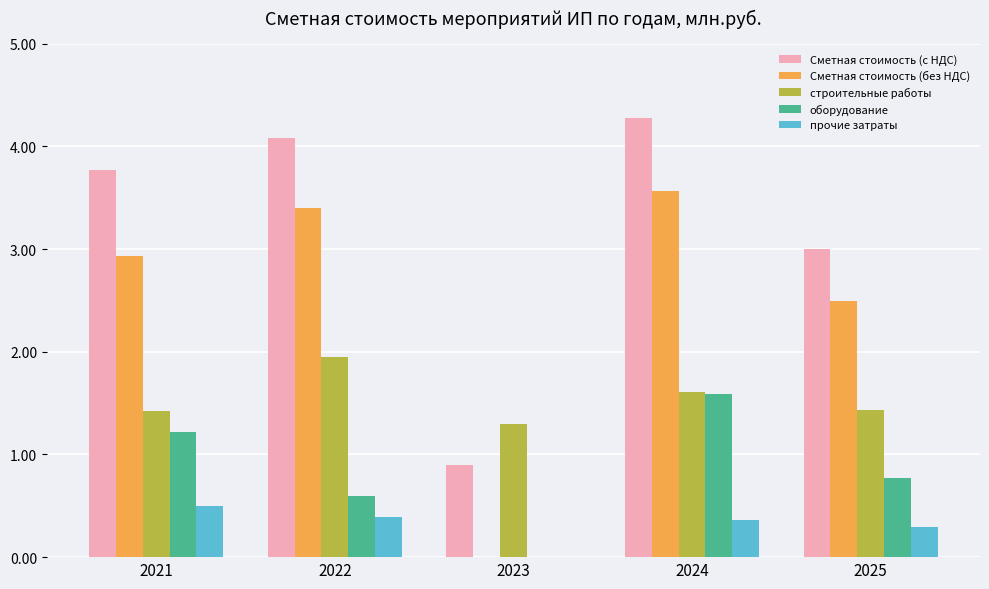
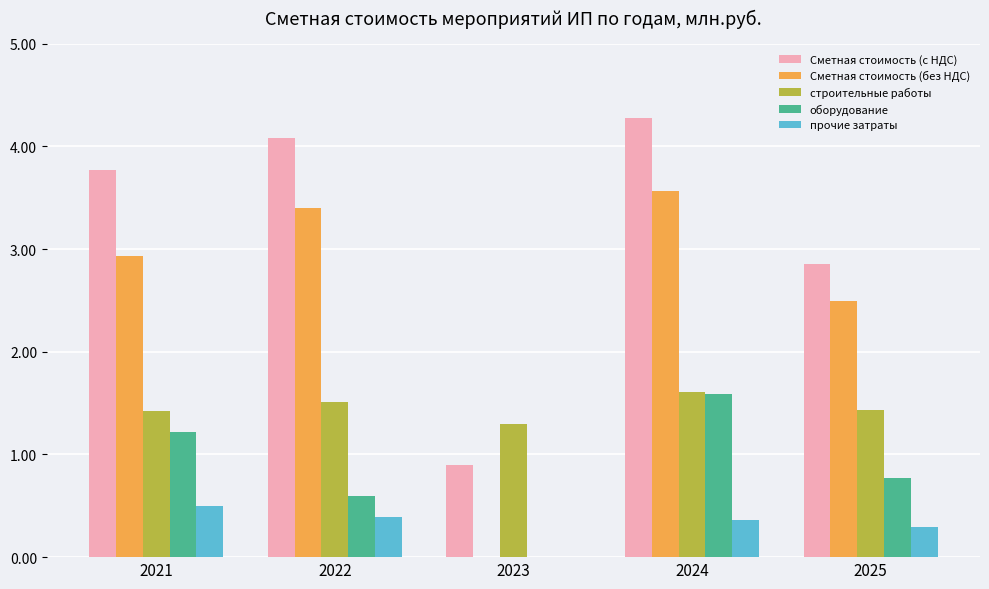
  {
    "Сметная стоимость (с НДС)": {
      "2021": 3.77,
      "2022": 4.08,
      "2023": 0.90,
      "2024": 4.28,
-     "2025": 3.00
+     "2025": 2.85
    },
    "Сметная стоимость (без НДС)": {
      "2021": 2.94,
      "2022": 3.40,
      "2023": 0.00,
      "2024": 3.56,
      "2025": 2.50
    },
    "строительные работы": {
      "2021": 1.42,
-     "2022": 1.95,
+     "2022": 1.51,
      "2023": 1.30,
      "2024": 1.61,
      "2025": 1.43
    },
    "оборудование": {
      "2021": 1.22,
      "2022": 0.60,
      "2023": 0.00,
      "2024": 1.59,
      "2025": 0.77
    },
    "прочие затраты": {
      "2021": 0.50,
      "2022": 0.39,
      "2023": 0.00,
      "2024": 0.36,
      "2025": 0.29
    }
  }
